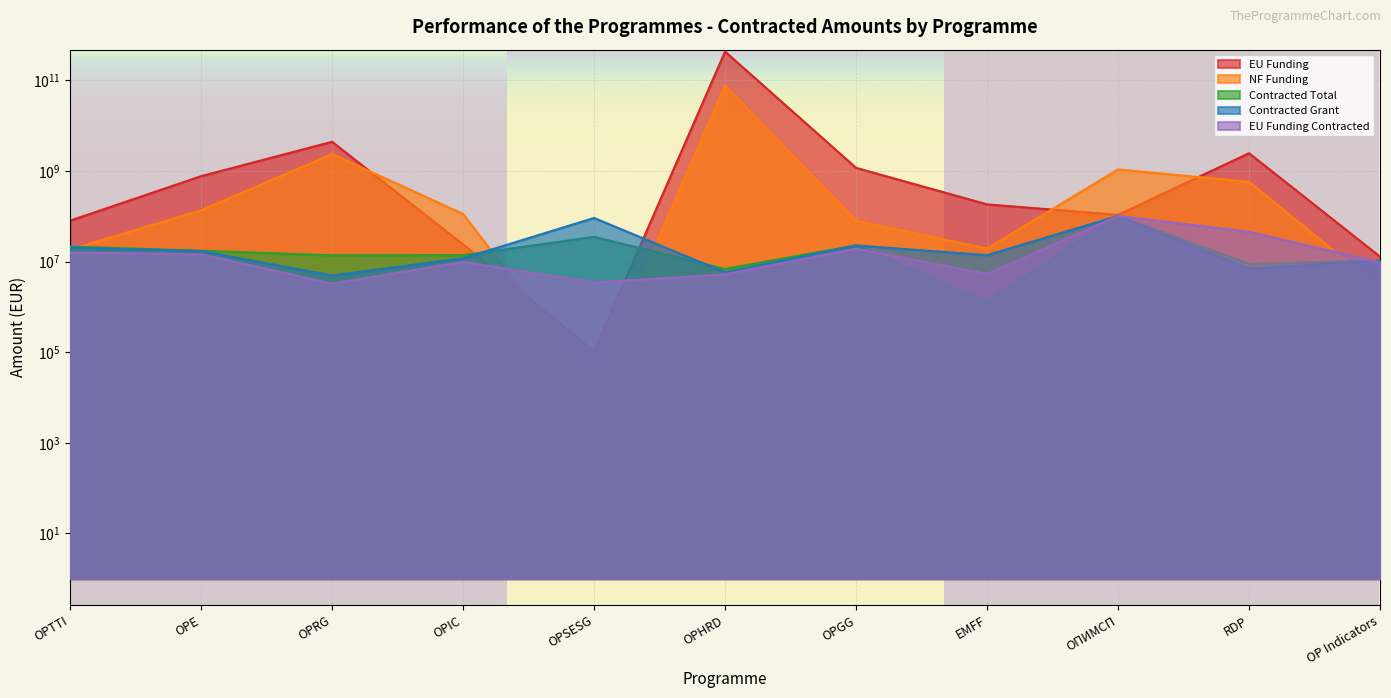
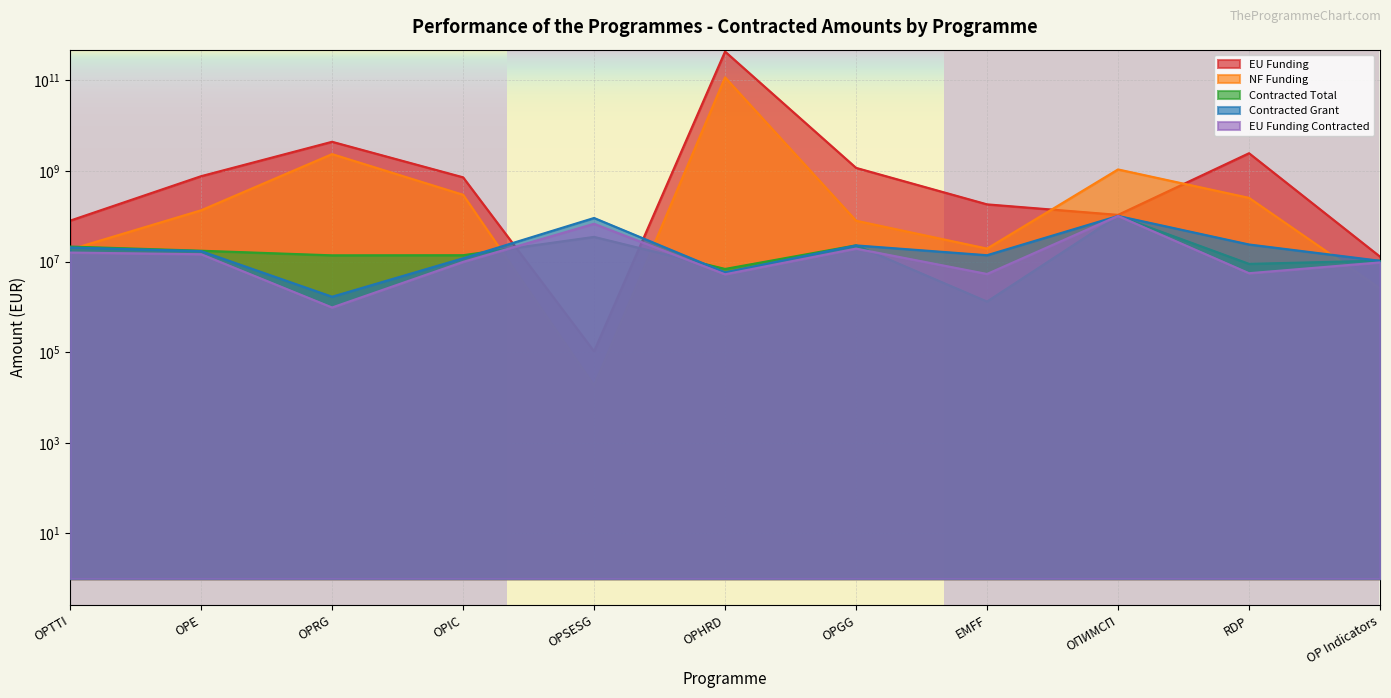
  {
    "EU Funding": {
      "OPTTI": 80000000,
      "OPE": 800000000,
      "OPRG": 4000000000,
-     "OPIC": 20000000,
+     "OPIC": 700000000,
      "OPSESG": 100000,
      "OPHRD": 400000000000,
      "OPGG": 1200000000,
      "EMFF": 180000000,
      "RDP": 2000000000,
      "OP Indicators": 13000000
    },
    "NF Funding": {
      "OPE": 140000000,
      "OPRG": 2000000000,
-     "OPIC": 110000000,
+     "OPIC": 300000000,
      "OPSESG": 18000,
-     "OPHRD": 80000000000,
+     "OPHRD": 120000000000,
      "OPGG": 80000000,
      "EMFF": 19000000,
      "ОПИМСП": 1100000000,
-     "RDP": 600000000,
+     "RDP": 300000000,
      "OP Indicators": 3000000
    },
    "Contracted Total": {
      "OPRG": 14000000,
      "OPIC": 14000000,
      "OPSESG": 40000000,
      "OPHRD": 7000000,
      "EMFF": 1300000,
      "RDP": 9000000
    },
    "Contracted Grant": {
-     "OPRG": 5000000,
+     "OPRG": 1700000,
      "OPIC": 12000000,
      "OPSESG": 90000000,
      "EMFF": 14000000,
-     "RDP": 7000000
+     "RDP": 20000000
    },
    "EU Funding Contracted": {
      "OPTTI": 16000000,
      "OPE": 15000000,
-     "OPRG": 3000000,
+     "OPRG": 1000000,
      "OPIC": 10000000,
-     "OPSESG": 3000000,
+     "OPSESG": 70000000,
      "OPGG": 19000000,
      "EMFF": 5000000,
-     "RDP": 50000000
+     "RDP": 6000000
    }
  }
